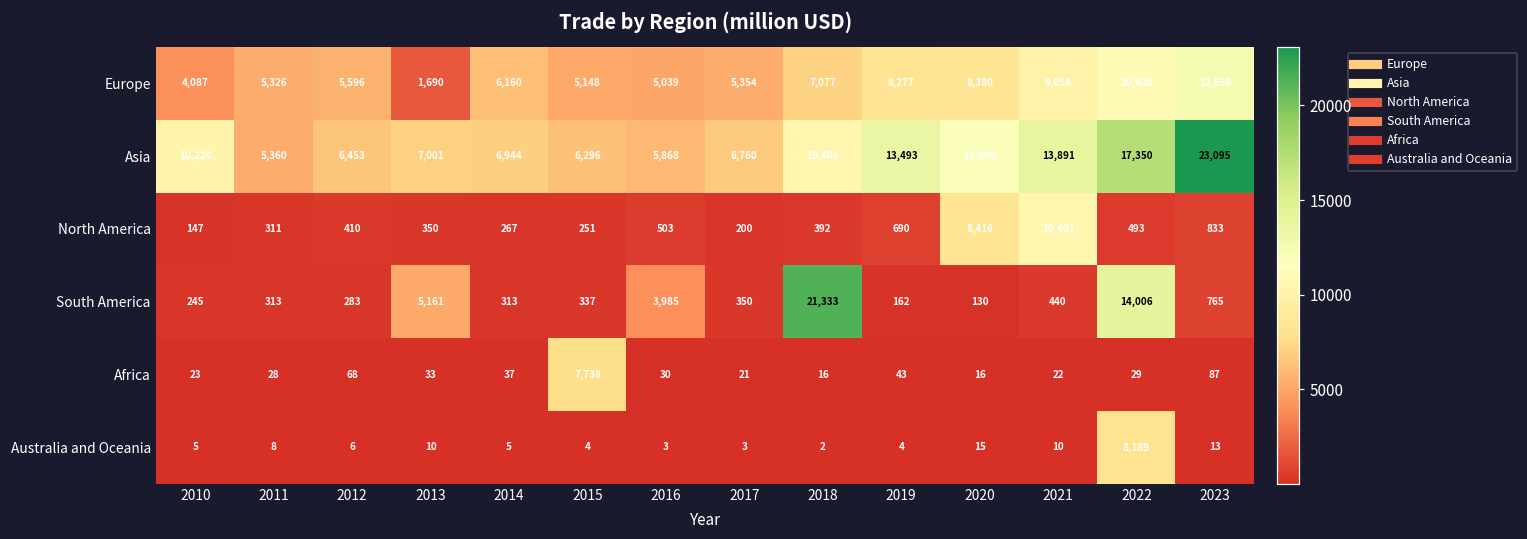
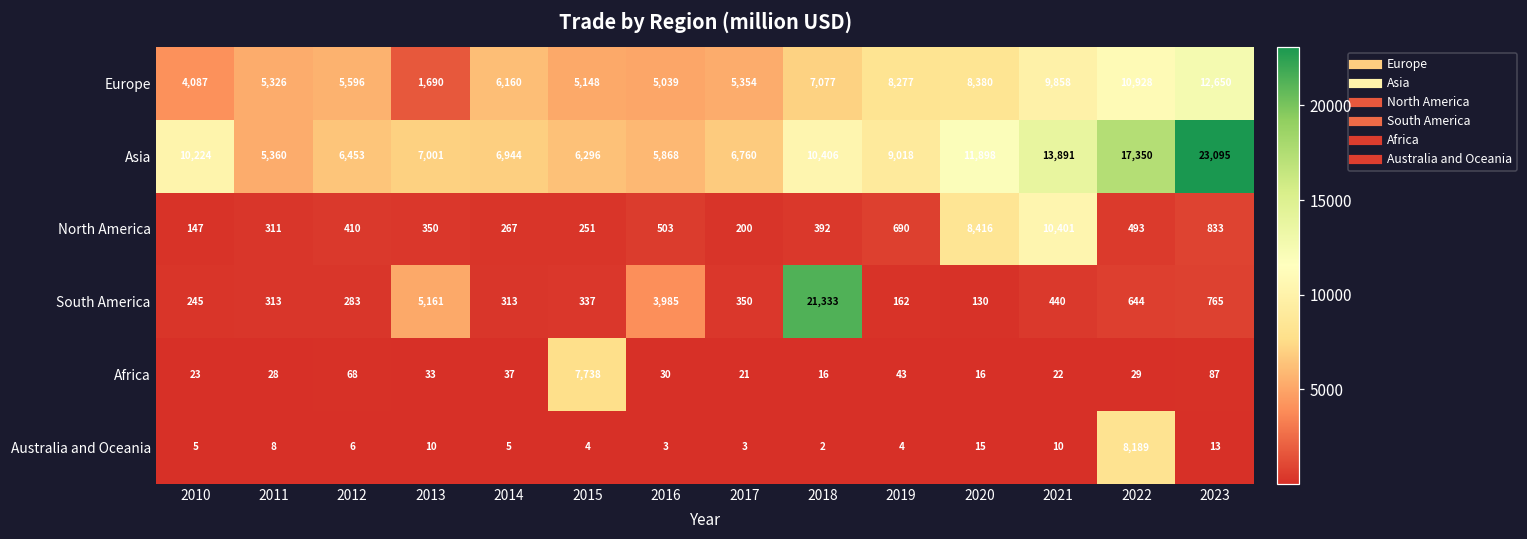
  {
    "Europe": {
      "2010": "4,087",
      "2011": "5,326",
      "2012": "5,596",
      "2013": "1,690",
      "2014": "6,160",
      "2015": "5,148",
      "2016": "5,039",
      "2017": "5,354",
      "2018": "7,077",
      "2019": "8,277",
      "2020": "8,380",
      "2021": "9,858",
      "2022": "10,928",
      "2023": "12,650"
    },
    "Asia": {
      "2010": "10,224",
      "2011": "5,360",
      "2012": "6,453",
      "2013": "7,001",
      "2014": "6,944",
      "2015": "6,296",
      "2016": "5,868",
      "2017": "6,760",
      "2018": "10,406",
-     "2019": "13,493",
+     "2019": "9,018",
      "2020": "11,898",
      "2021": "13,891",
      "2022": "17,350",
      "2023": "23,095"
    },
    "North America": {
      "2010": "147",
      "2011": "311",
      "2012": "410",
      "2013": "350",
      "2014": "267",
      "2015": "251",
      "2016": "503",
      "2017": "200",
      "2018": "392",
      "2019": "690",
      "2020": "8,416",
      "2021": "10,401",
      "2022": "493",
      "2023": "833"
    },
    "South America": {
      "2010": "245",
      "2011": "313",
      "2012": "283",
      "2013": "5,161",
      "2014": "313",
      "2015": "337",
      "2016": "3,985",
      "2017": "350",
      "2018": "21,333",
      "2019": "162",
      "2020": "130",
      "2021": "440",
-     "2022": "14,006",
+     "2022": "644",
      "2023": "765"
    },
    "Africa": {
      "2010": "23",
      "2011": "28",
      "2012": "68",
      "2013": "33",
      "2014": "37",
      "2015": "7,738",
      "2016": "30",
      "2017": "21",
      "2018": "16",
      "2019": "43",
      "2020": "16",
      "2021": "22",
      "2022": "29",
      "2023": "87"
    },
    "Australia and Oceania": {
      "2010": "5",
      "2011": "8",
      "2012": "6",
      "2013": "10",
      "2014": "5",
      "2015": "4",
      "2016": "3",
      "2017": "3",
      "2018": "2",
      "2019": "4",
      "2020": "15",
      "2021": "10",
      "2022": "8,189",
      "2023": "13"
    }
  }
